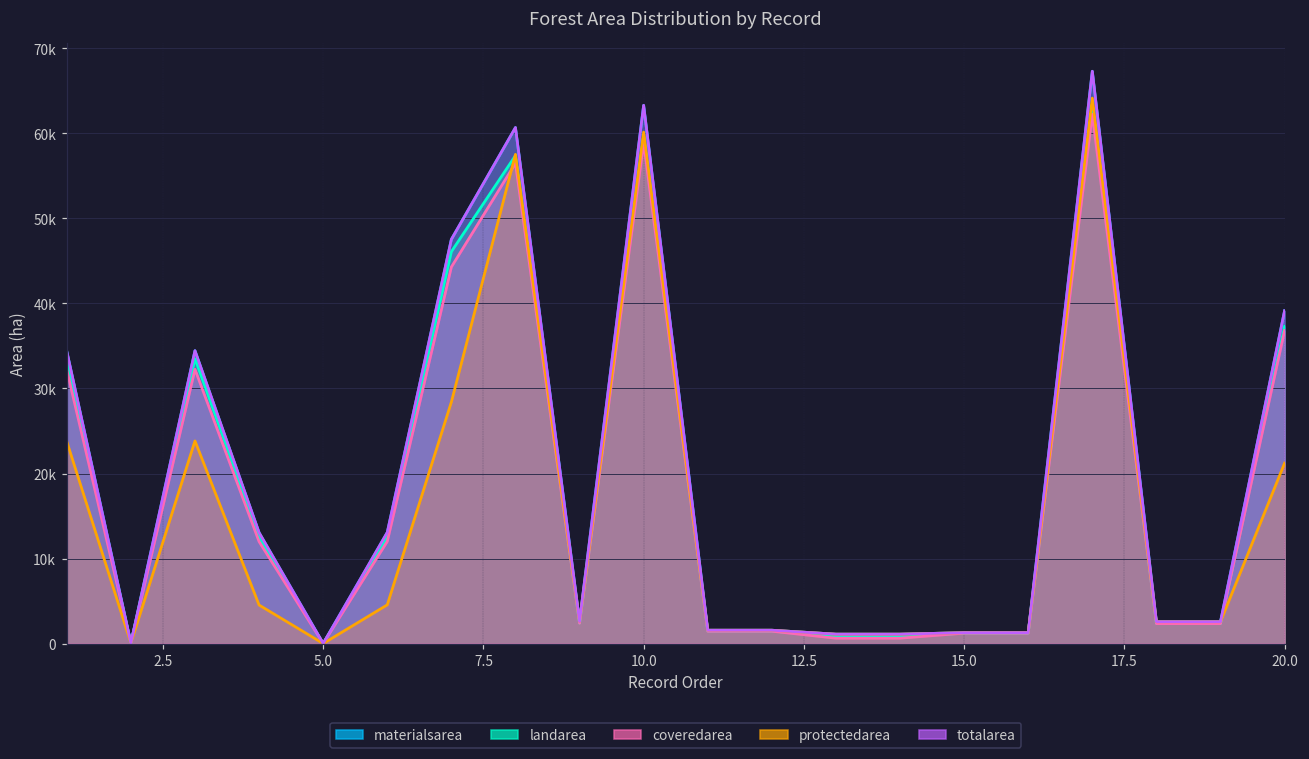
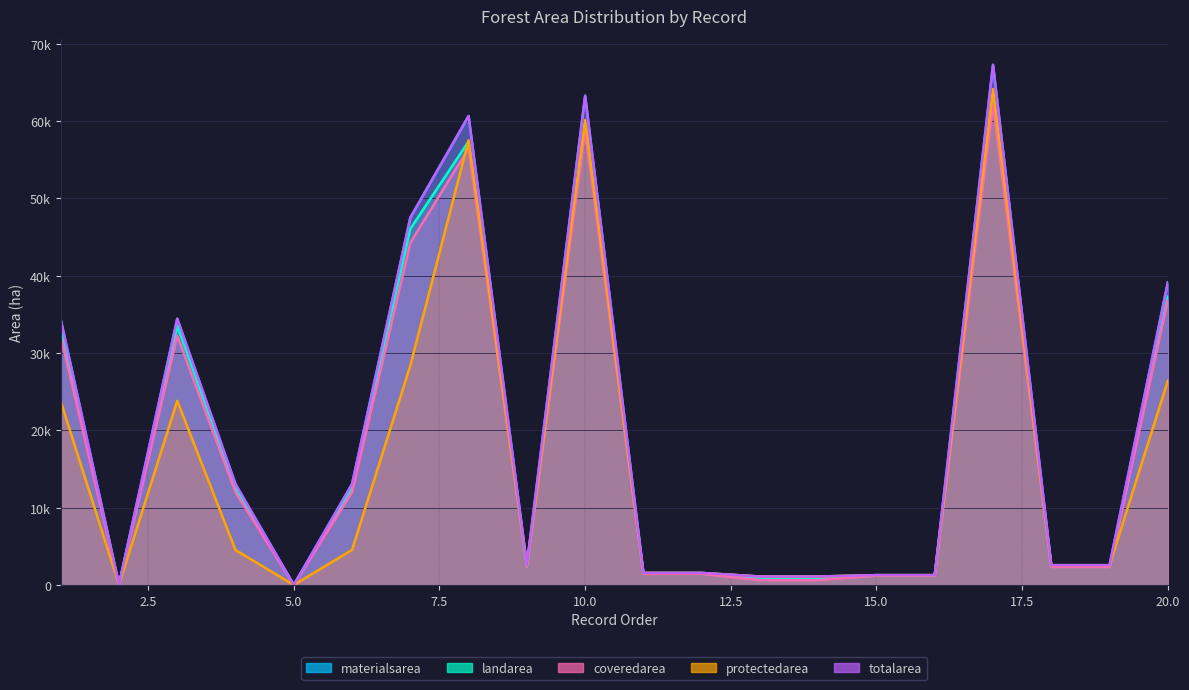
  {
    "landarea": {
      "20.0": 37000
    },
    "protectedarea": {
-     "20.0": 21000
+     "20.0": 26000
    }
  }
